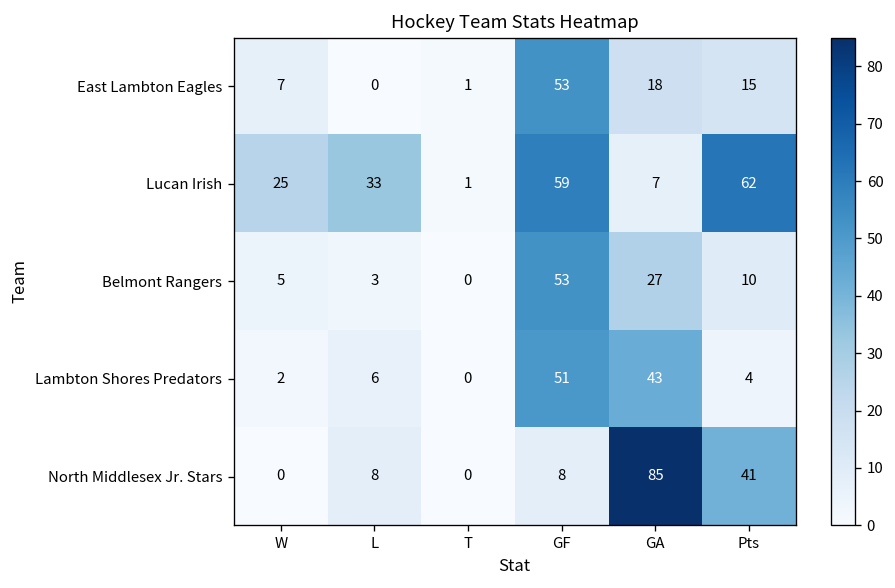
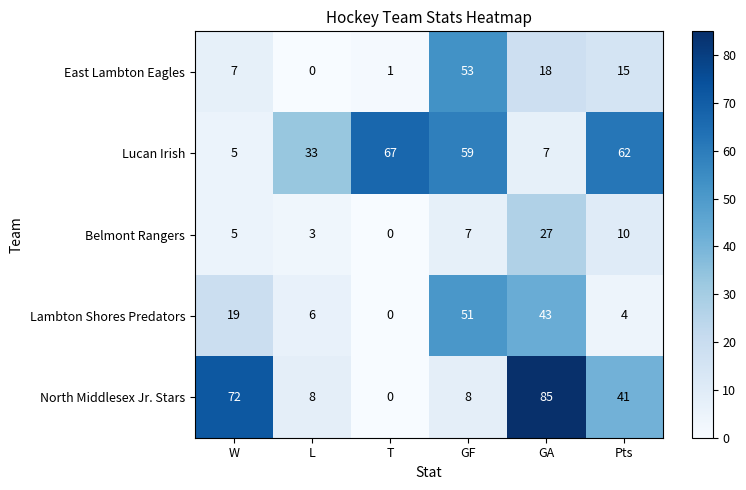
  {
    "East Lambton Eagles": {
      "W": 7,
      "L": 0,
      "T": 1,
      "GF": 53,
      "GA": 18,
      "Pts": 15
    },
    "Lucan Irish": {
-     "W": 25,
+     "W": 5,
      "L": 33,
-     "T": 1,
+     "T": 67,
      "GF": 59,
      "GA": 7,
      "Pts": 62
    },
    "Belmont Rangers": {
      "W": 5,
      "L": 3,
      "T": 0,
-     "GF": 53,
+     "GF": 7,
      "GA": 27,
      "Pts": 10
    },
    "Lambton Shores Predators": {
-     "W": 2,
+     "W": 19,
      "L": 6,
      "T": 0,
      "GF": 51,
      "GA": 43,
      "Pts": 4
    },
    "North Middlesex Jr. Stars": {
-     "W": 0,
+     "W": 72,
      "L": 8,
      "T": 0,
      "GF": 8,
      "GA": 85,
      "Pts": 41
    }
  }
